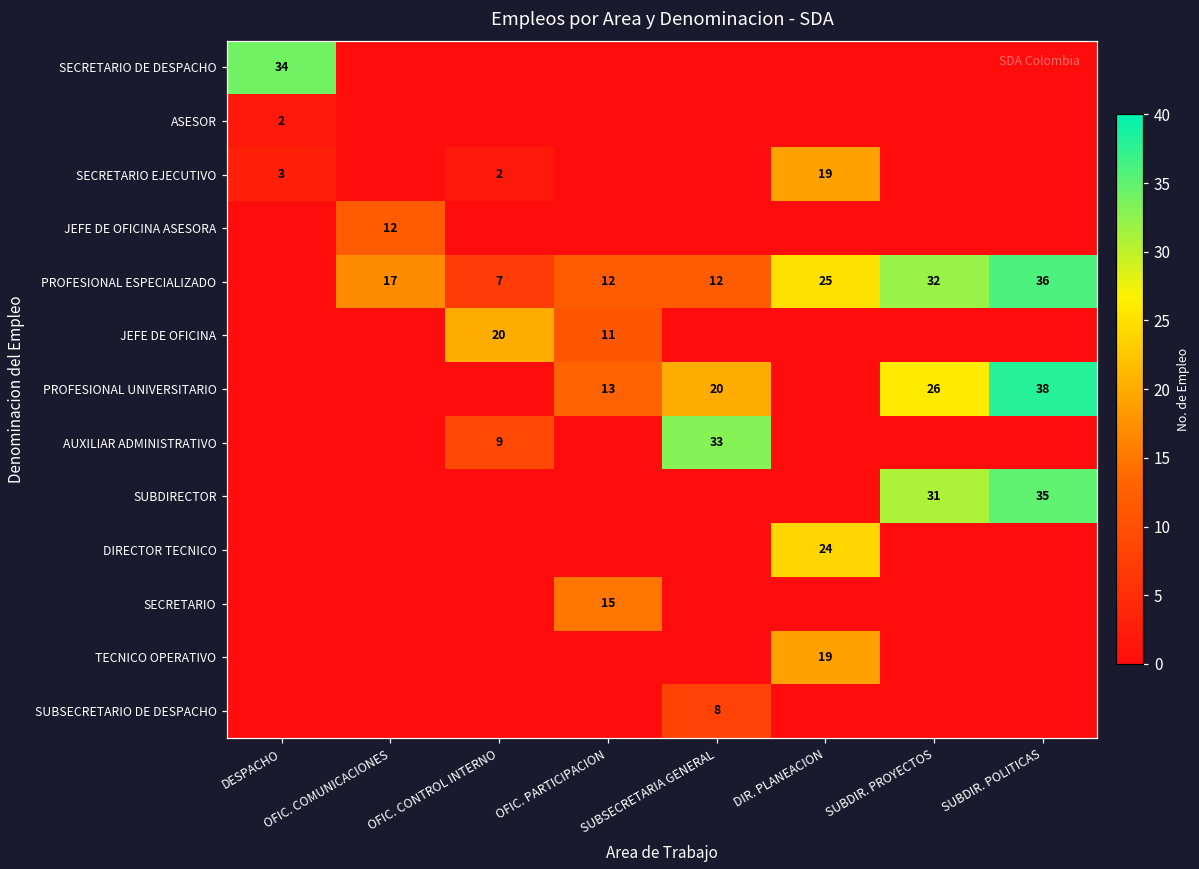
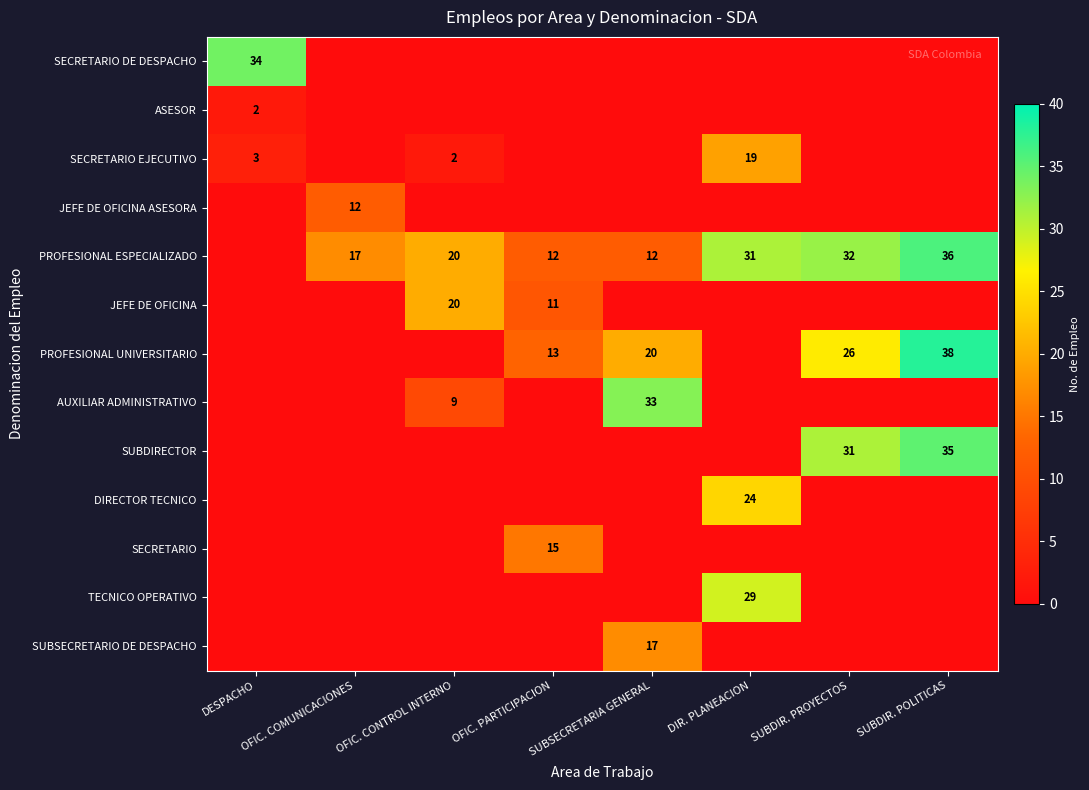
  {
    "SECRETARIO DE DESPACHO": {
      "DESPACHO": 34
    },
    "ASESOR": {
      "DESPACHO": 2
    },
    "SECRETARIO EJECUTIVO": {
      "DESPACHO": 3,
      "OFIC. CONTROL INTERNO": 2,
      "DIR. PLANEACION": 19
    },
    "JEFE DE OFICINA ASESORA": {
      "OFIC. COMUNICACIONES": 12
    },
    "PROFESIONAL ESPECIALIZADO": {
      "OFIC. COMUNICACIONES": 17,
-     "OFIC. CONTROL INTERNO": 7,
+     "OFIC. CONTROL INTERNO": 20,
      "OFIC. PARTICIPACION": 12,
      "SUBSECRETARIA GENERAL": 12,
-     "DIR. PLANEACION": 25,
+     "DIR. PLANEACION": 31,
      "SUBDIR. PROYECTOS": 32,
      "SUBDIR. POLITICAS": 36
    },
    "JEFE DE OFICINA": {
      "OFIC. CONTROL INTERNO": 20,
      "OFIC. PARTICIPACION": 11
    },
    "PROFESIONAL UNIVERSITARIO": {
      "OFIC. PARTICIPACION": 13,
      "SUBSECRETARIA GENERAL": 20,
      "SUBDIR. PROYECTOS": 26,
      "SUBDIR. POLITICAS": 38
    },
    "AUXILIAR ADMINISTRATIVO": {
      "OFIC. CONTROL INTERNO": 9,
      "SUBSECRETARIA GENERAL": 33
    },
    "SUBDIRECTOR": {
      "SUBDIR. PROYECTOS": 31,
      "SUBDIR. POLITICAS": 35
    },
    "DIRECTOR TECNICO": {
      "DIR. PLANEACION": 24
    },
    "SECRETARIO": {
      "OFIC. PARTICIPACION": 15
    },
    "TECNICO OPERATIVO": {
-     "DIR. PLANEACION": 19
+     "DIR. PLANEACION": 29
    },
    "SUBSECRETARIO DE DESPACHO": {
-     "SUBSECRETARIA GENERAL": 8
+     "SUBSECRETARIA GENERAL": 17
    }
  }
